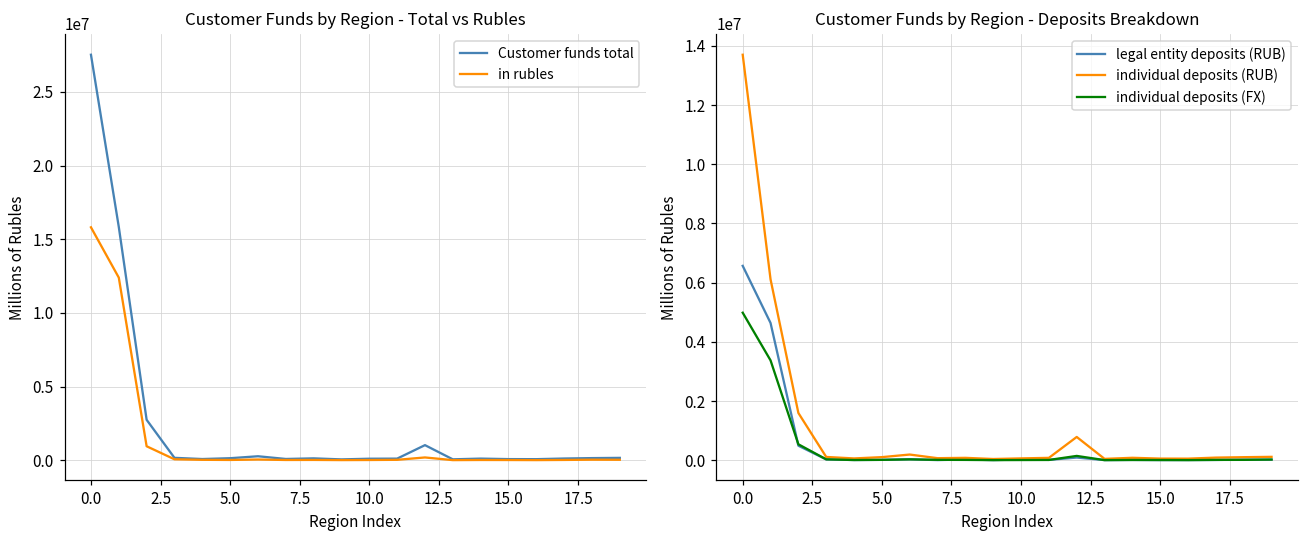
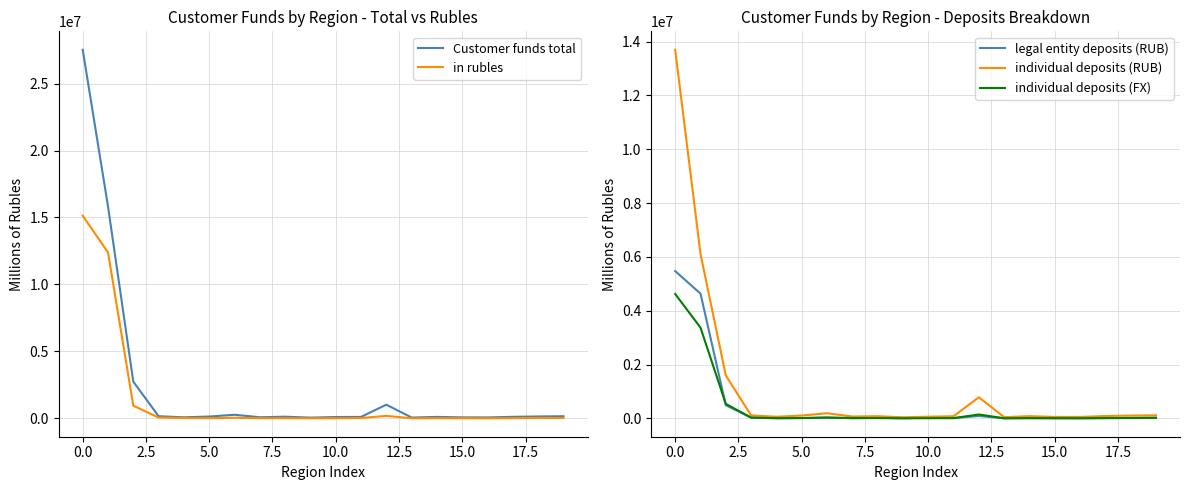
  {
    "Customer Funds by Region - Total vs Rubles": {
      "Customer funds total": {
        "0.0": 27500000
      },
      "in rubles": {
-       "0.0": 15800000
+       "0.0": 15100000
      }
    },
    "Customer Funds by Region - Deposits Breakdown": {
      "legal entity deposits (RUB)": {
-       "0.0": 6600000
+       "0.0": 5500000
      },
      "individual deposits (RUB)": {
        "0.0": 13700000
      },
      "individual deposits (FX)": {
-       "0.0": 5000000
+       "0.0": 4600000
      }
    }
  }
